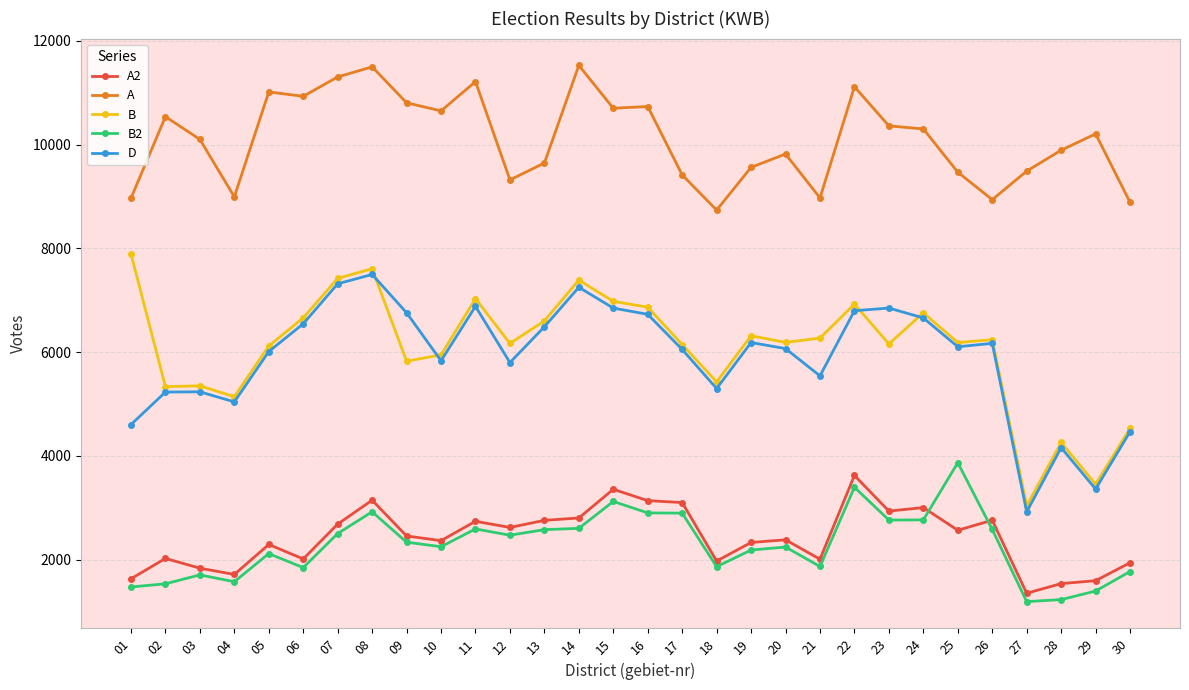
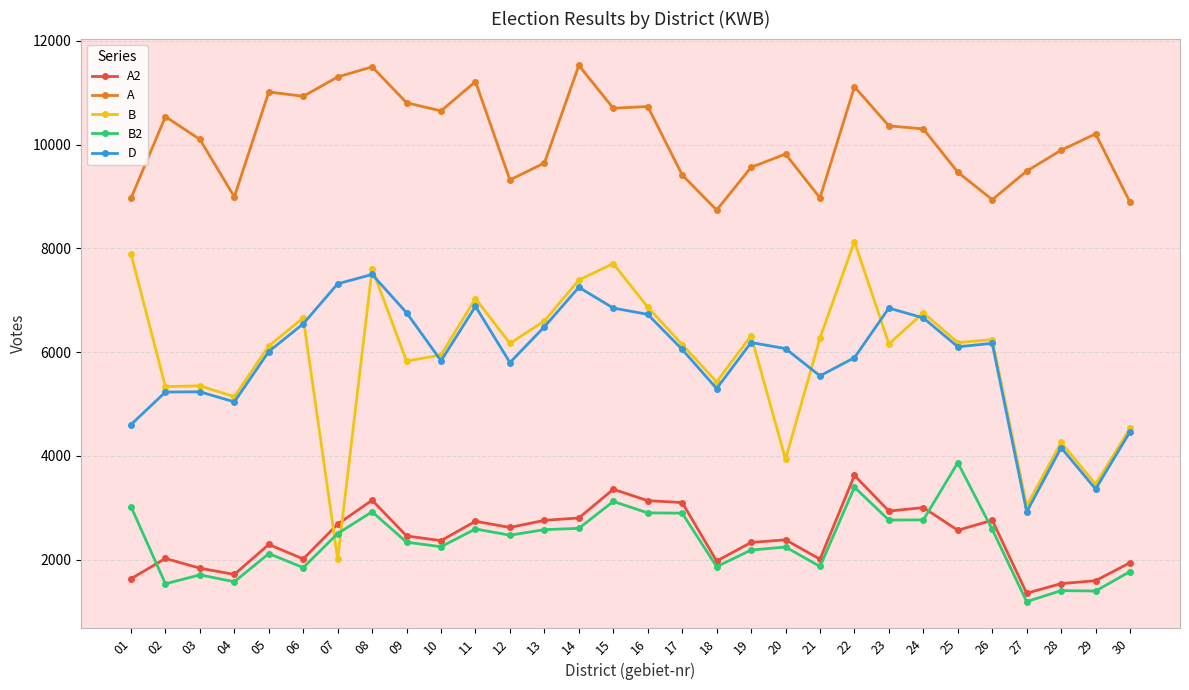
  {
    "B": {
      "01": 7900,
      "02": 5300,
      "03": 5300,
      "04": 5100,
      "05": 6100,
      "06": 6700,
-     "07": 7400,
+     "07": 2000,
      "08": 7600,
      "09": 5800,
      "10": 5900,
      "11": 7000,
      "12": 6200,
      "13": 6600,
      "14": 7400,
-     "15": 7000,
+     "15": 7700,
      "16": 6900,
      "17": 6100,
      "18": 5400,
      "19": 6300,
-     "20": 6200,
+     "20": 3900,
      "21": 6300,
-     "22": 6900,
+     "22": 8100,
      "23": 6200,
      "24": 6800,
      "25": 6200,
      "26": 6200,
      "27": 3000,
      "28": 4300,
      "29": 3500,
      "30": 4500
    },
    "B2": {
-     "01": 1500,
+     "01": 3000,
      "02": 1500,
      "03": 1700,
      "04": 1600,
      "05": 2100,
      "06": 1800,
      "07": 2500,
      "08": 2900,
      "09": 2300,
      "10": 2200,
      "11": 2600,
      "12": 2500,
      "13": 2600,
      "14": 2600,
      "15": 3100,
      "16": 2900,
      "17": 2900,
      "18": 1900,
      "19": 2200,
      "20": 2200,
      "21": 1900,
      "22": 3400,
      "23": 2800,
      "24": 2800,
      "25": 3900,
      "26": 2600,
      "27": 1200,
-     "28": 1200,
+     "28": 1400,
      "29": 1400,
      "30": 1800
    },
    "D": {
      "01": 4600,
      "02": 5200,
      "03": 5200,
      "04": 5000,
      "05": 6000,
      "06": 6500,
      "07": 7300,
      "08": 7500,
      "09": 6800,
      "10": 5800,
      "11": 6900,
      "12": 5800,
      "13": 6500,
      "14": 7200,
      "15": 6800,
      "16": 6700,
      "17": 6100,
      "18": 5300,
      "19": 6200,
      "20": 6100,
      "21": 5500,
-     "22": 6800,
+     "22": 5900,
      "23": 6800,
      "24": 6700,
      "25": 6100,
      "26": 6200,
      "27": 2900,
      "28": 4200,
      "29": 3400,
      "30": 4500
    }
  }
